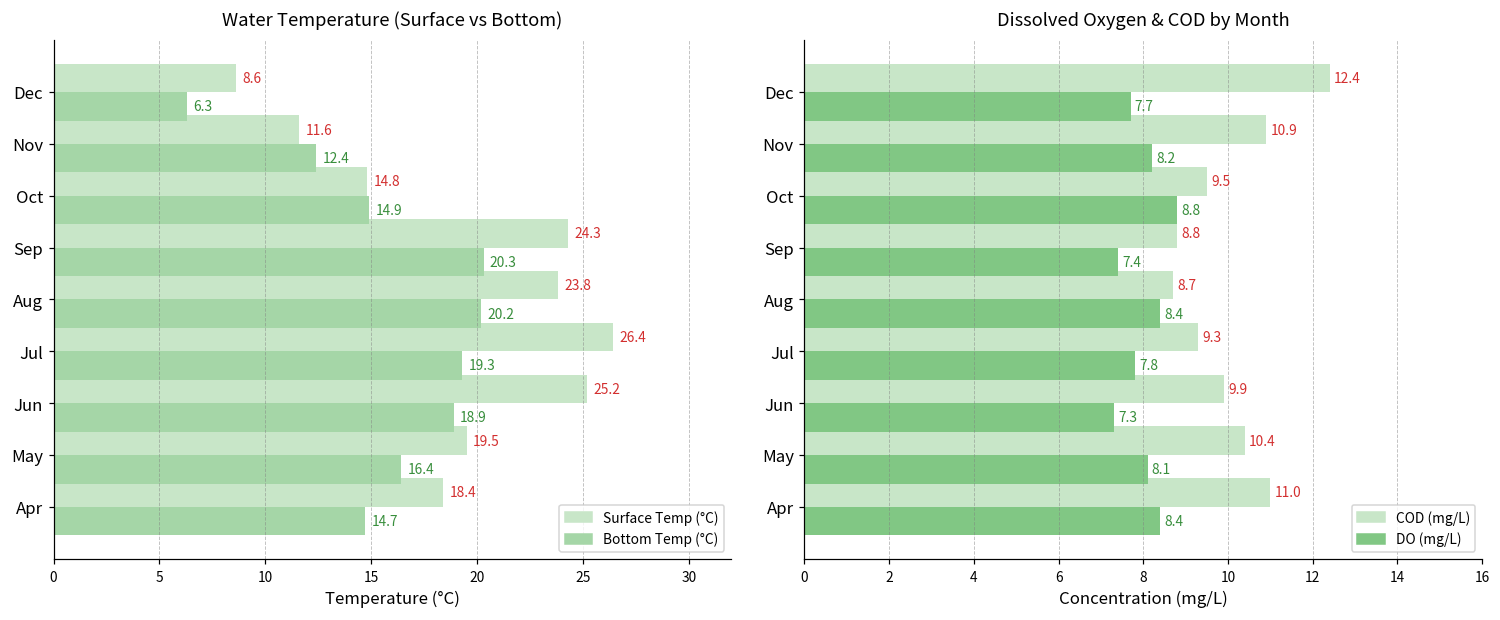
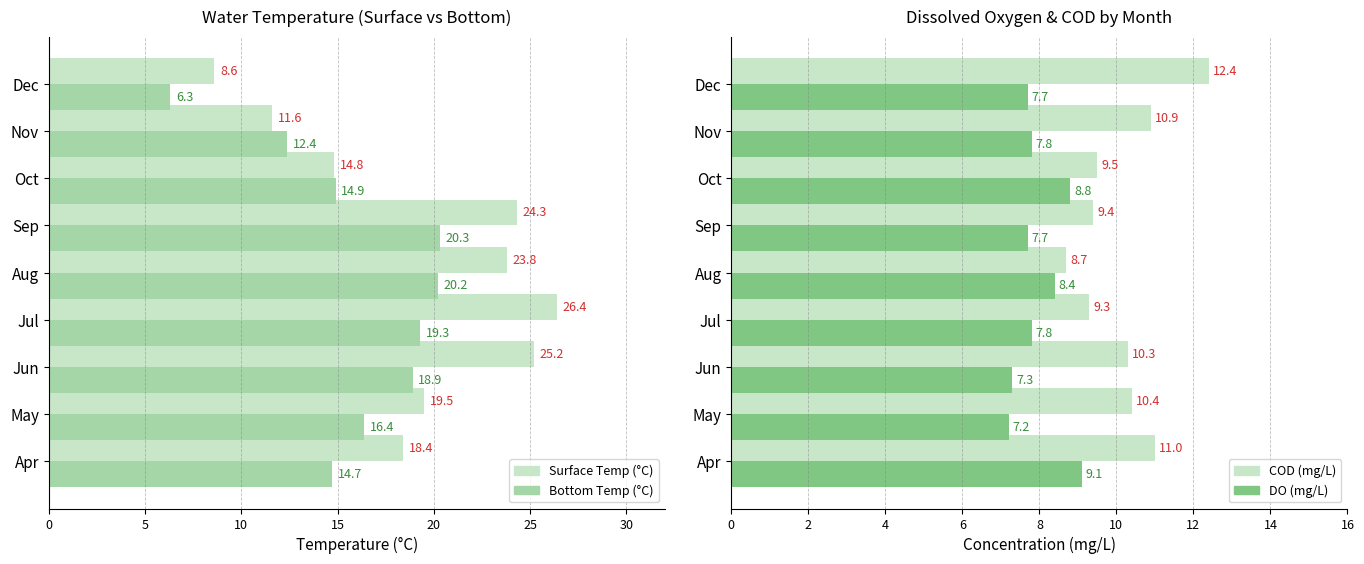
  {
    "Dissolved Oxygen & COD by Month": {
      "COD (mg/L)": {
        "Dec": 12.4,
        "Nov": 10.9,
        "Oct": 9.5,
-       "Sep": 8.8,
+       "Sep": 9.4,
        "Aug": 8.7,
        "Jul": 9.3,
-       "Jun": 9.9,
+       "Jun": 10.3,
        "May": 10.4,
        "Apr": 11.0
      },
      "DO (mg/L)": {
        "Dec": 7.7,
-       "Nov": 8.2,
+       "Nov": 7.8,
        "Oct": 8.8,
-       "Sep": 7.4,
+       "Sep": 7.7,
        "Aug": 8.4,
        "Jul": 7.8,
        "Jun": 7.3,
-       "May": 8.1,
-       "Apr": 8.4
+       "May": 7.2,
+       "Apr": 9.1
      }
    }
  }
